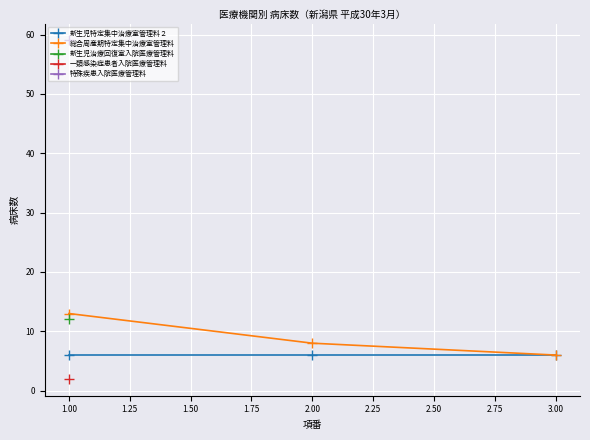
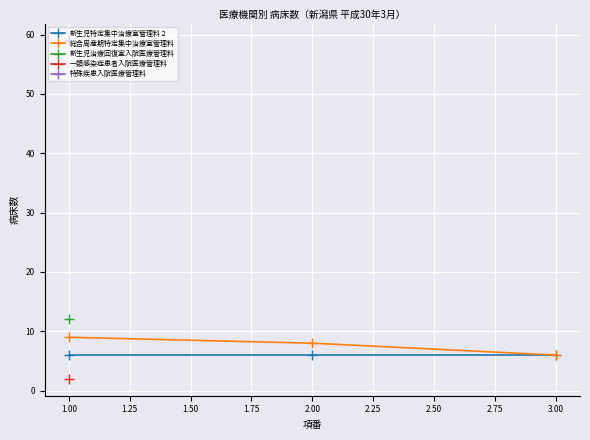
  {
    "新生児特定集中治療室管理料２": {
      "1.00": 6,
      "2.00": 6
    },
    "総合周産期特定集中治療室管理料": {
-     "1.00": 13,
+     "1.00": 9,
      "2.00": 8
    },
    "新生児治療回復室入院医療管理料": {
      "1.00": 12
    },
    "一類感染症患者入院医療管理料": {
      "1.00": 2
    }
  }
